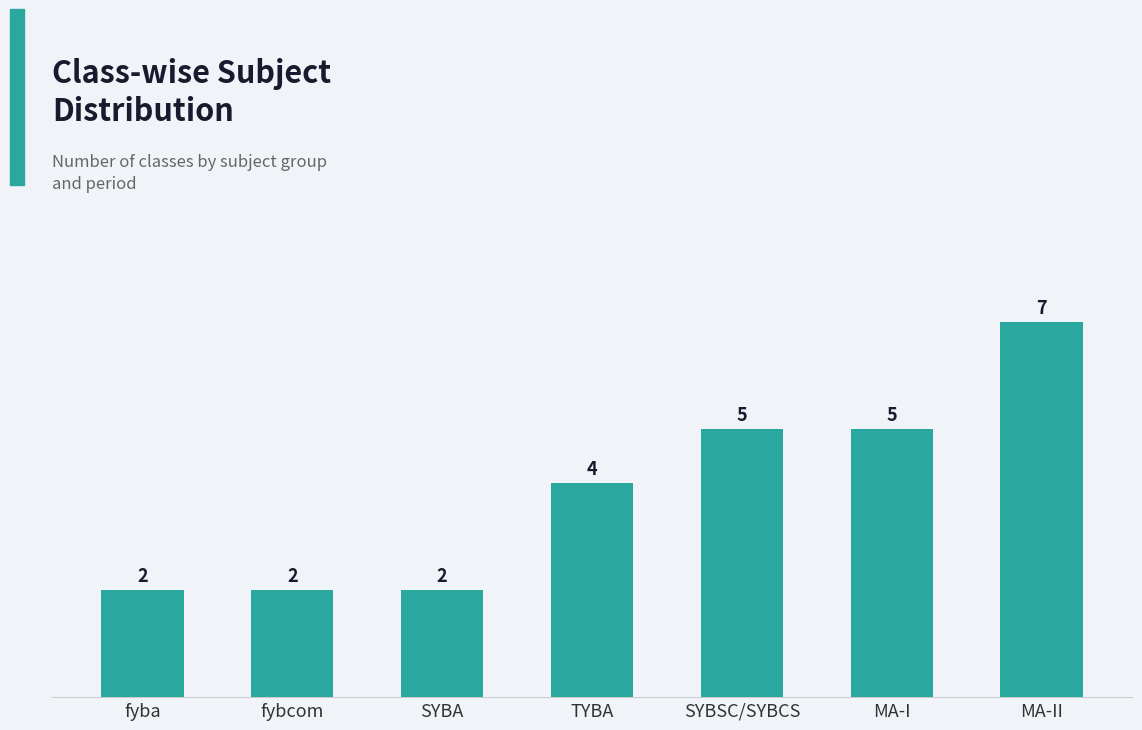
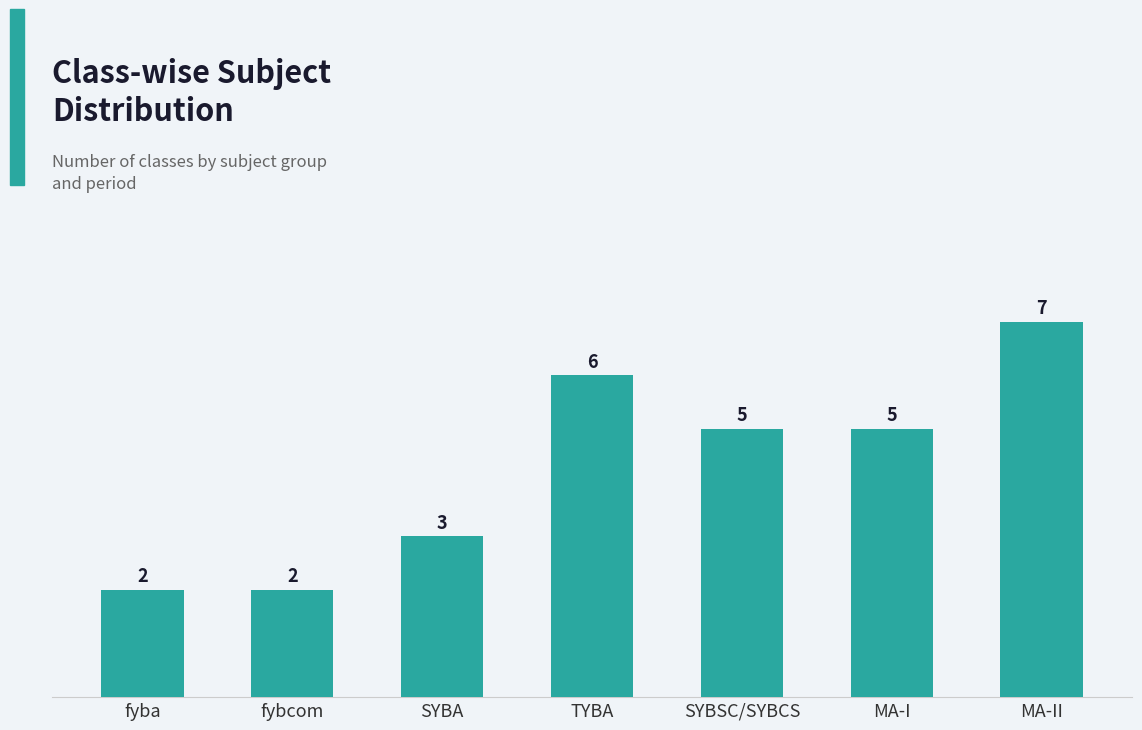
  {
    "fyba": 2,
    "fybcom": 2,
-   "SYBA": 2,
-   "TYBA": 4,
+   "SYBA": 3,
+   "TYBA": 6,
    "SYBSC/SYBCS": 5,
    "MA-I": 5,
    "MA-II": 7
  }
